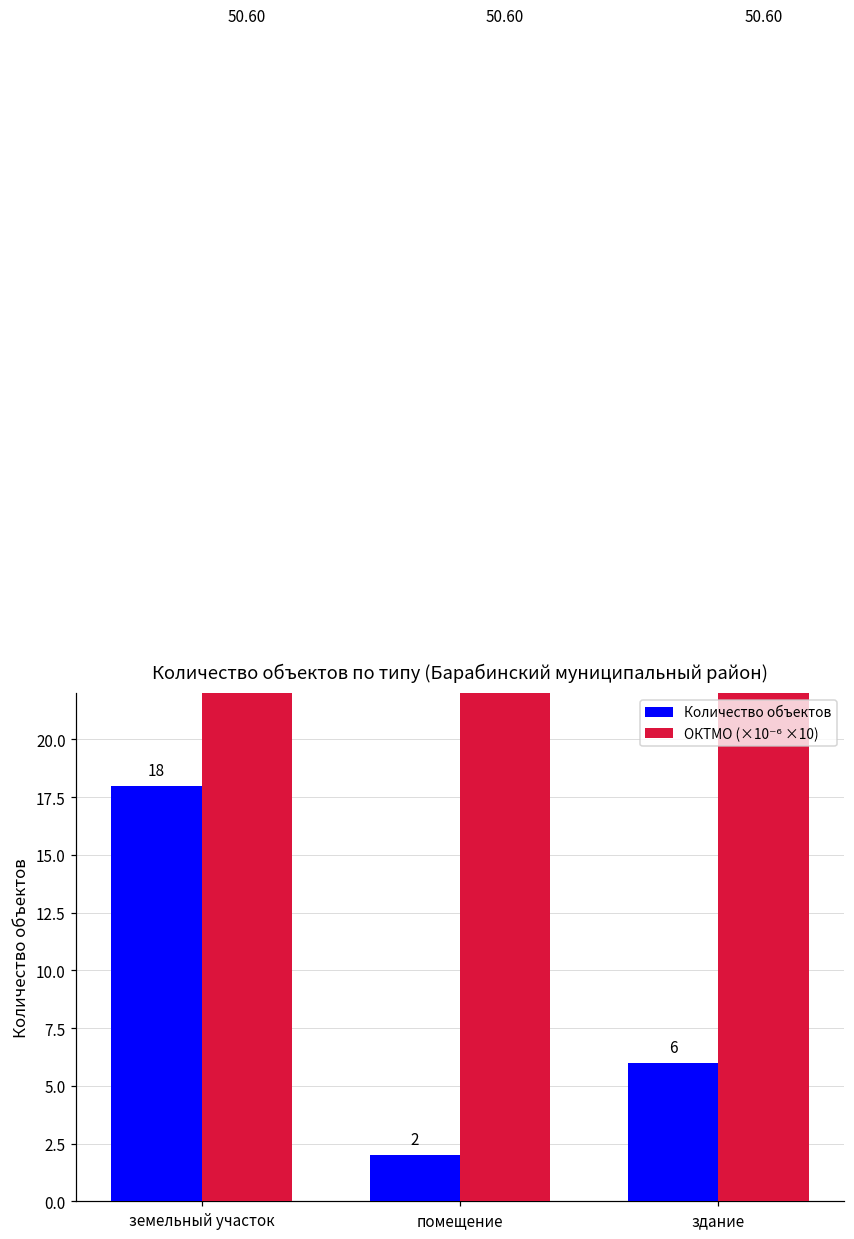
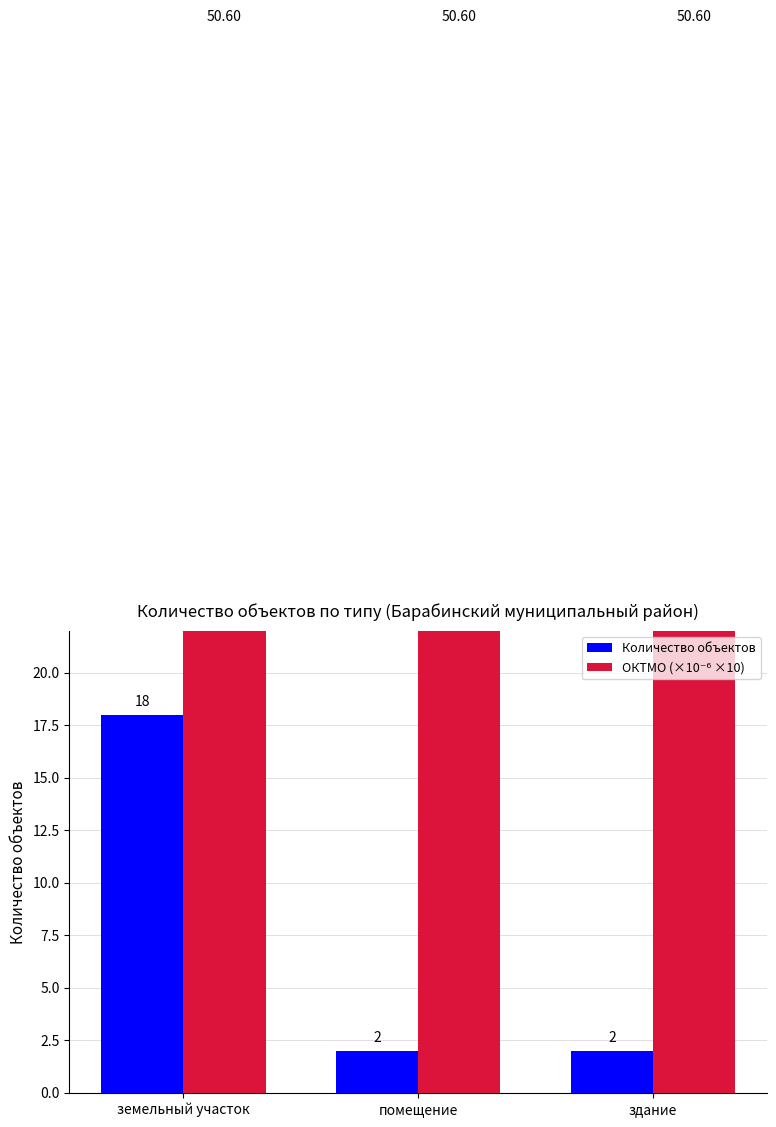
  {
    "Количество объектов": {
      "земельный участок": 18,
      "помещение": 2,
-     "здание": 6
+     "здание": 2
    }
  }
